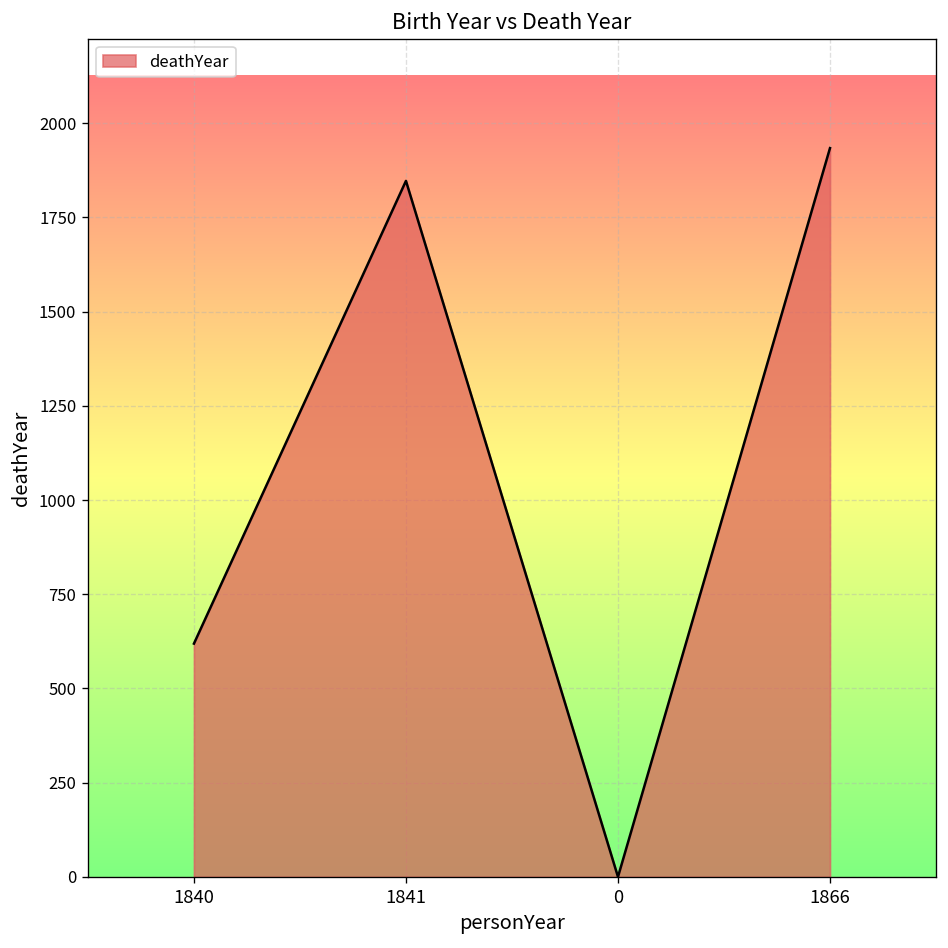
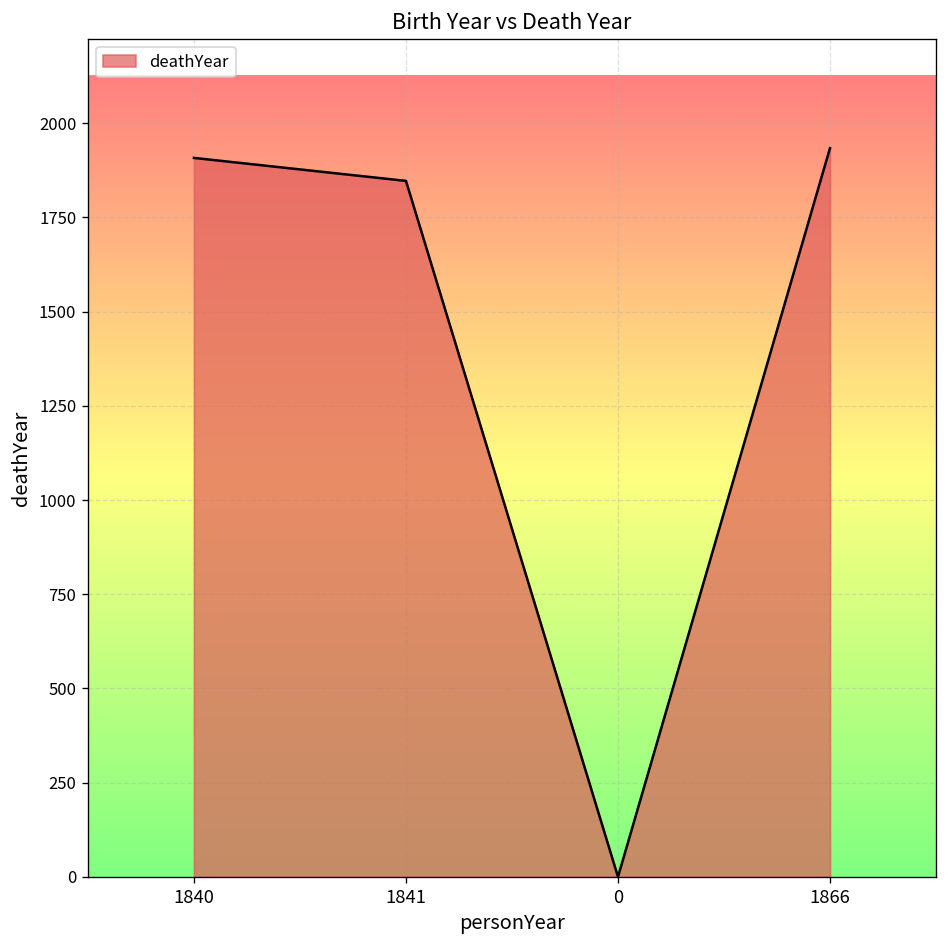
  {
-   "1840": 620,
+   "1840": 1910,
    "1841": 1850,
    "0": 0,
    "1866": 1930
  }
